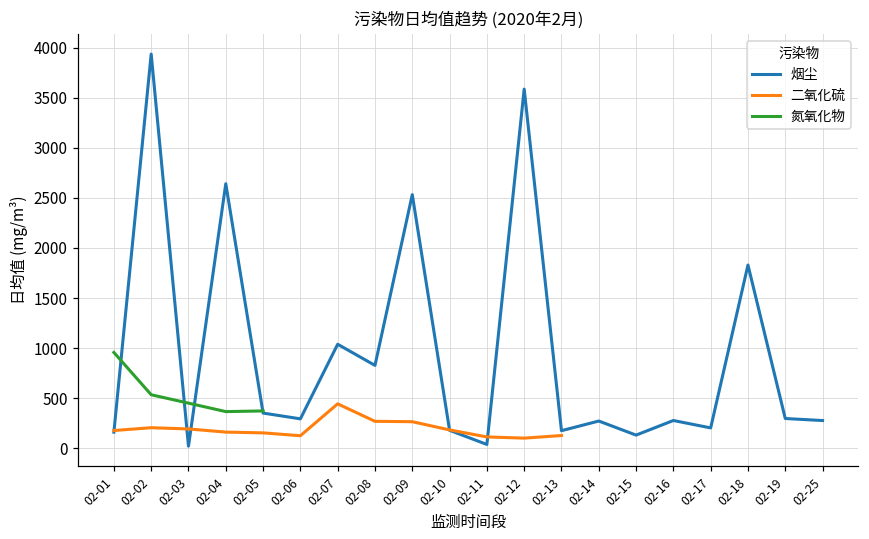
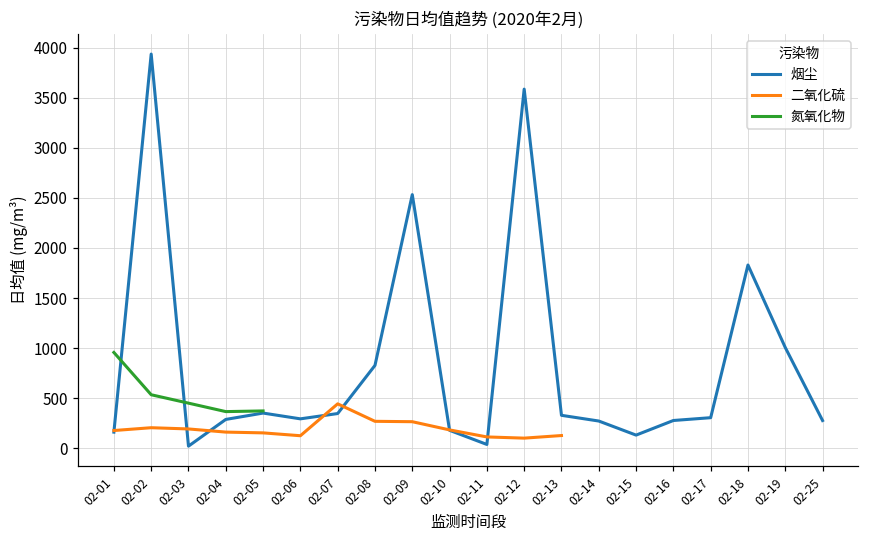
  {
    "烟尘": {
      "02-02": 3900,
      "02-03": 0,
-     "02-04": 2600,
+     "02-04": 300,
      "02-06": 300,
-     "02-07": 1000,
+     "02-07": 300,
      "02-08": 800,
      "02-09": 2500,
      "02-11": 0,
      "02-12": 3600,
-     "02-13": 200,
+     "02-13": 300,
      "02-14": 300,
      "02-15": 100,
      "02-16": 300,
-     "02-17": 200,
+     "02-17": 300,
      "02-18": 1800,
-     "02-19": 300,
+     "02-19": 1000,
      "02-25": 300
    },
    "二氧化硫": {
      "02-02": 200,
      "02-03": 200,
      "02-04": 200,
      "02-05": 200,
      "02-06": 100,
      "02-07": 400,
      "02-08": 300,
      "02-09": 300,
      "02-11": 100,
      "02-12": 100,
      "02-13": 100
    },
    "氮氧化物": {
      "02-01": 1000,
      "02-02": 500,
      "02-03": 400,
      "02-04": 400
    }
  }
